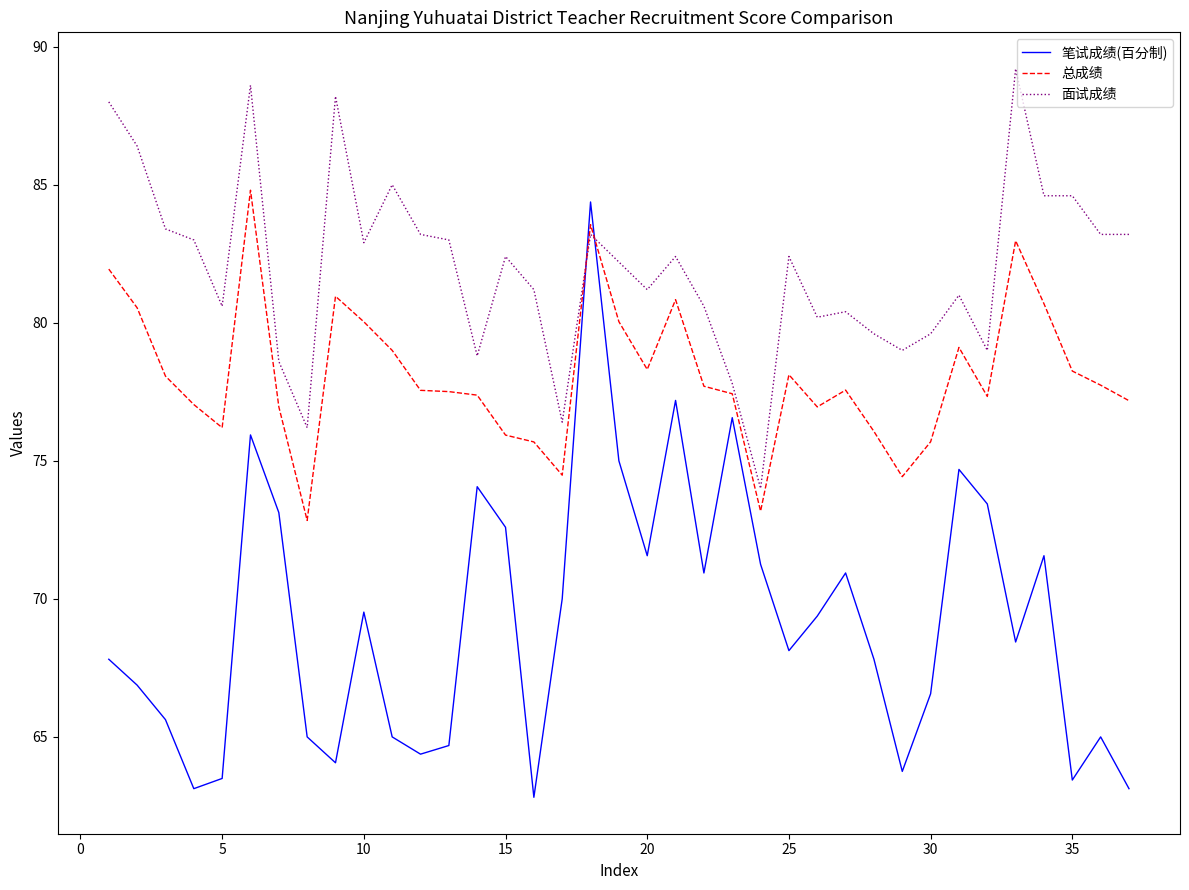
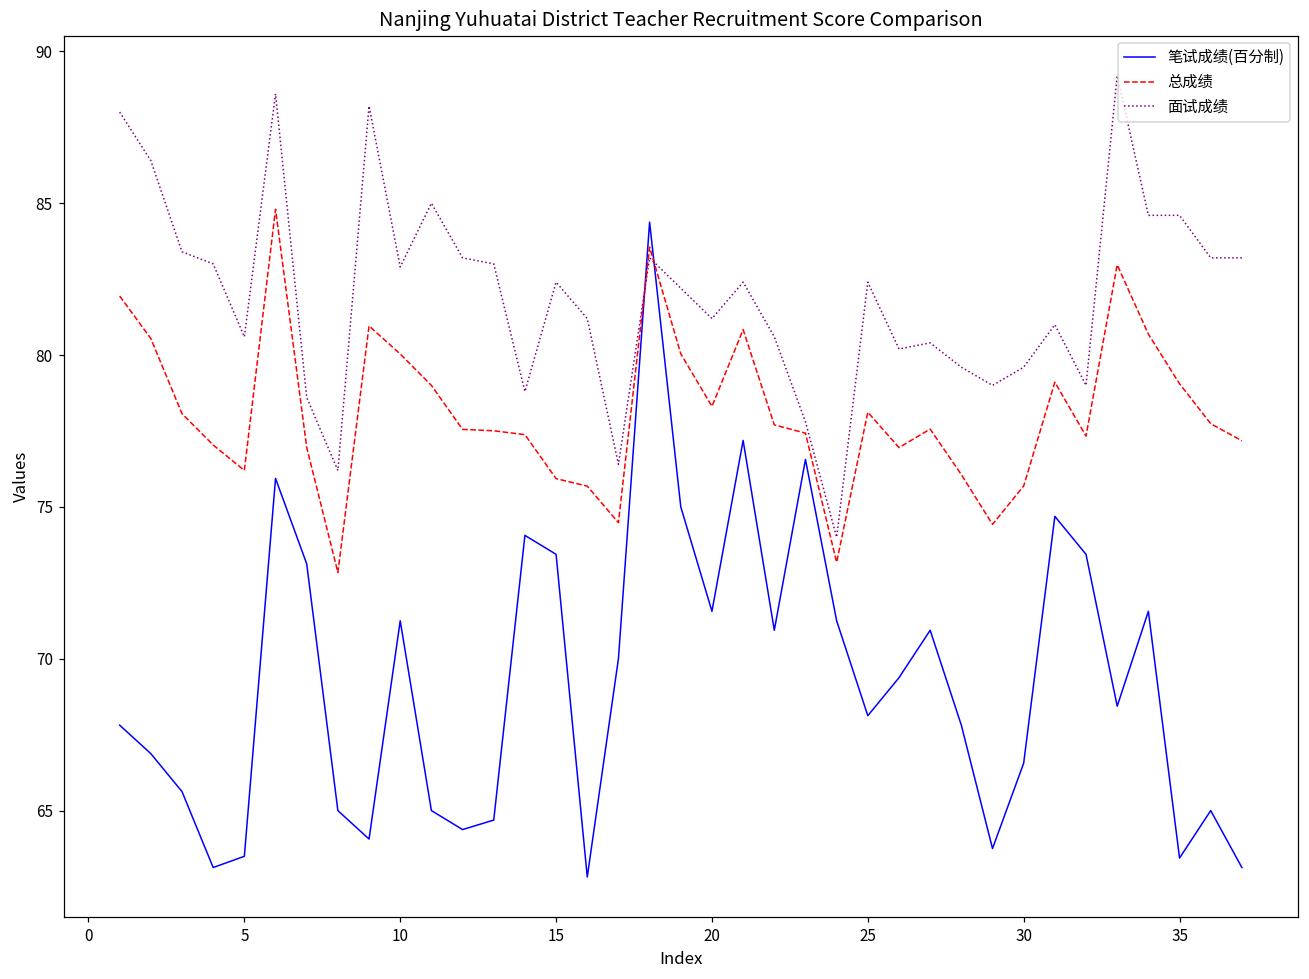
  {
    "笔试成绩(百分制)": {
      "5": 63.5,
-     "10": 69.5,
-     "15": 72.6,
+     "10": 71.3,
+     "15": 73.4,
      "20": 71.6,
      "25": 68.1,
      "30": 66.6,
      "35": 63.4
    },
    "总成绩": {
      "5": 76.2,
      "10": 80.0,
      "15": 75.9,
      "20": 78.3,
      "25": 78.1,
      "30": 75.7,
-     "35": 78.3
+     "35": 79.1
    },
    "面试成绩": {
      "5": 80.6,
      "10": 82.9,
      "15": 82.4,
      "20": 81.2,
      "25": 82.4,
      "30": 79.6,
      "35": 84.6
    }
  }
